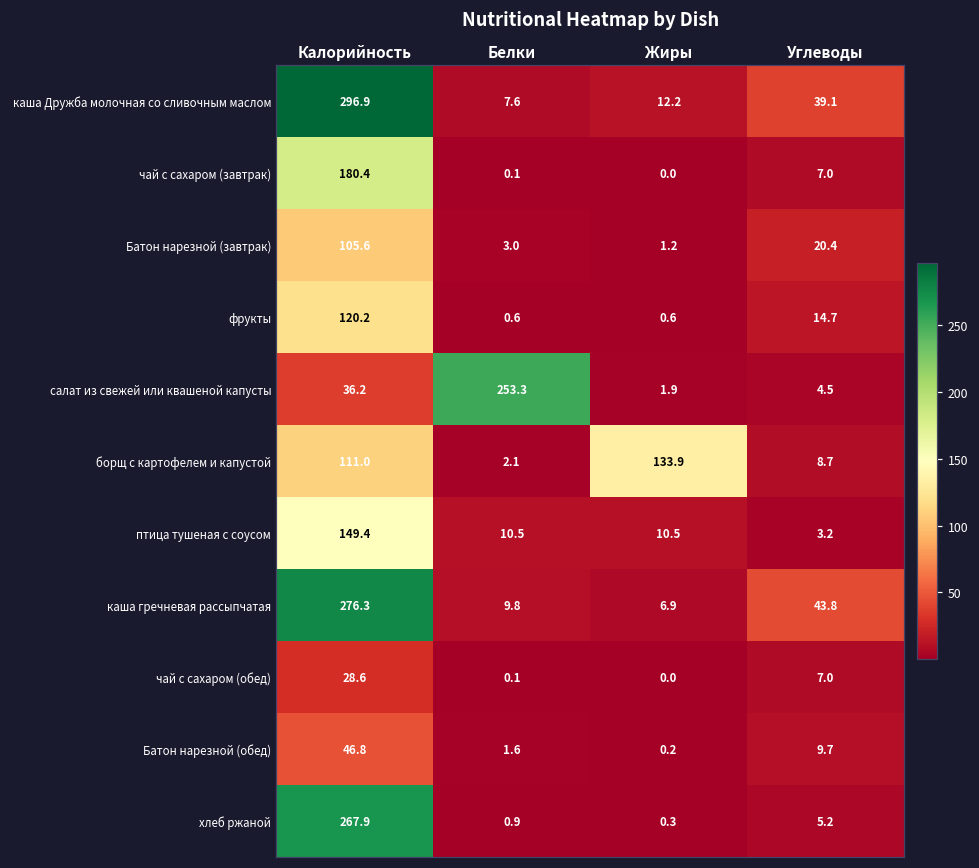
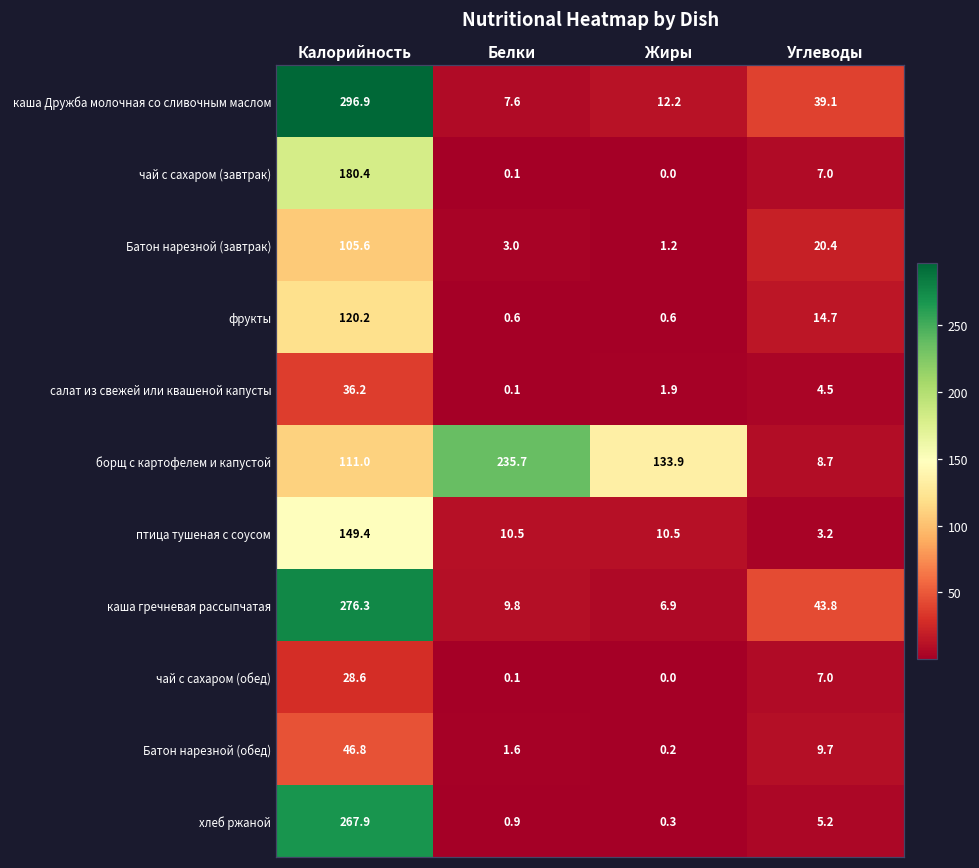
  {
    "каша Дружба молочная со сливочным маслом": {
      "Калорийность": 296.9,
      "Белки": 7.6,
      "Жиры": 12.2,
      "Углеводы": 39.1
    },
    "чай с сахаром (завтрак)": {
      "Калорийность": 180.4,
      "Белки": 0.1,
      "Жиры": 0.0,
      "Углеводы": 7.0
    },
    "Батон нарезной (завтрак)": {
      "Калорийность": 105.6,
      "Белки": 3.0,
      "Жиры": 1.2,
      "Углеводы": 20.4
    },
    "фрукты": {
      "Калорийность": 120.2,
      "Белки": 0.6,
      "Жиры": 0.6,
      "Углеводы": 14.7
    },
    "салат из свежей или квашеной капусты": {
      "Калорийность": 36.2,
-     "Белки": 253.3,
+     "Белки": 0.1,
      "Жиры": 1.9,
      "Углеводы": 4.5
    },
    "борщ с картофелем и капустой": {
      "Калорийность": 111.0,
-     "Белки": 2.1,
+     "Белки": 235.7,
      "Жиры": 133.9,
      "Углеводы": 8.7
    },
    "птица тушеная с соусом": {
      "Калорийность": 149.4,
      "Белки": 10.5,
      "Жиры": 10.5,
      "Углеводы": 3.2
    },
    "каша гречневая рассыпчатая": {
      "Калорийность": 276.3,
      "Белки": 9.8,
      "Жиры": 6.9,
      "Углеводы": 43.8
    },
    "чай с сахаром (обед)": {
      "Калорийность": 28.6,
      "Белки": 0.1,
      "Жиры": 0.0,
      "Углеводы": 7.0
    },
    "Батон нарезной (обед)": {
      "Калорийность": 46.8,
      "Белки": 1.6,
      "Жиры": 0.2,
      "Углеводы": 9.7
    },
    "хлеб ржаной": {
      "Калорийность": 267.9,
      "Белки": 0.9,
      "Жиры": 0.3,
      "Углеводы": 5.2
    }
  }
